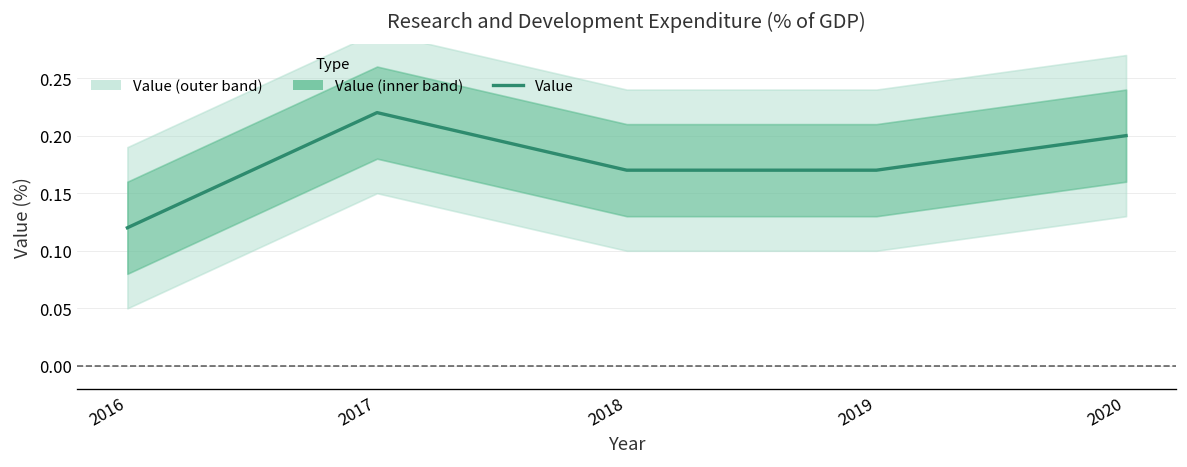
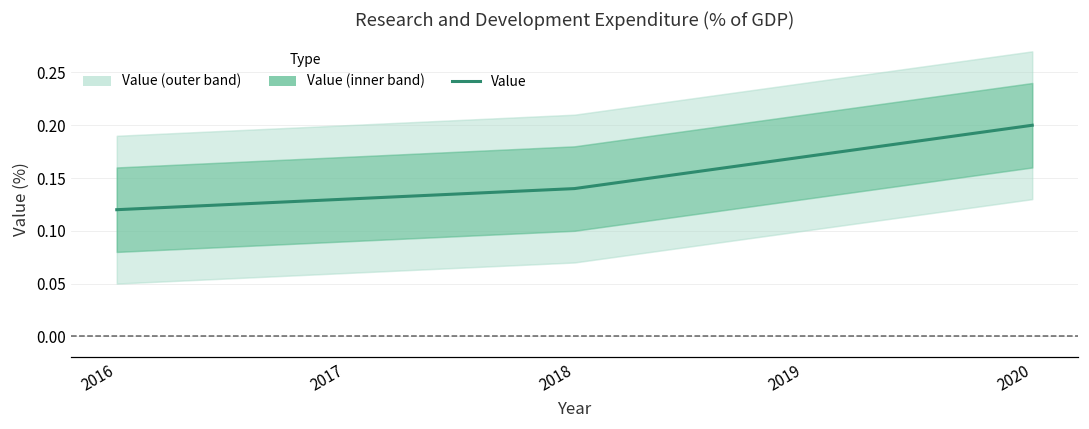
  {
    "Value": {
      "2016": 0.12,
-     "2017": 0.22,
-     "2018": 0.17,
+     "2017": 0.13,
+     "2018": 0.14,
      "2019": 0.17,
      "2020": 0.20
    }
  }
